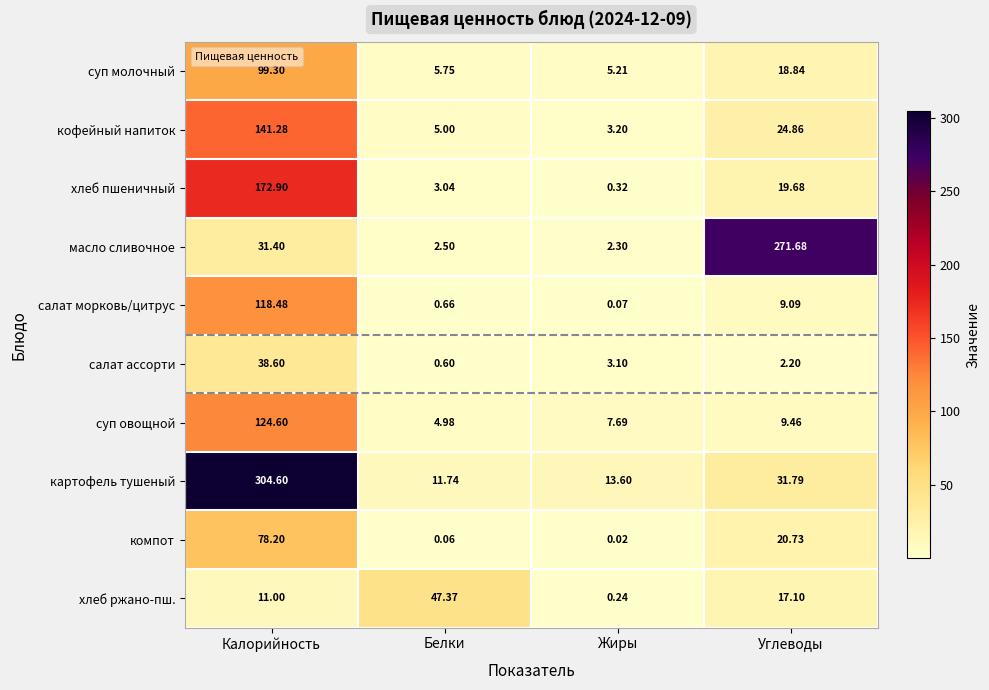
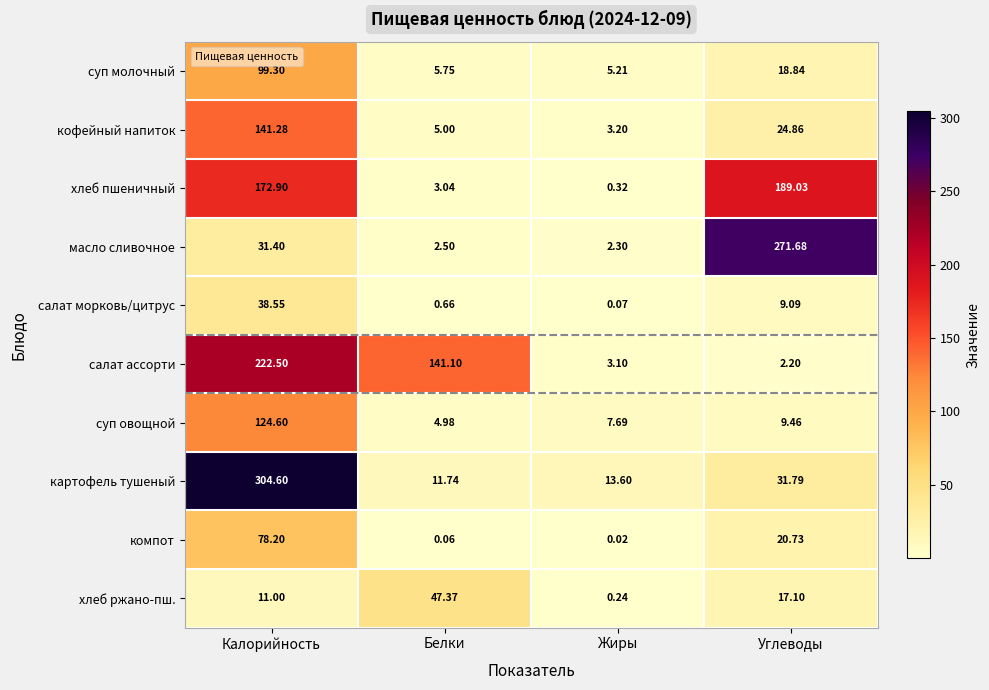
  {
    "суп молочный": {
      "Белки": 5.75,
      "Жиры": 5.21,
      "Углеводы": 18.84
    },
    "кофейный напиток": {
      "Калорийность": 141.28,
      "Белки": 5.00,
      "Жиры": 3.20,
      "Углеводы": 24.86
    },
    "хлеб пшеничный": {
      "Калорийность": 172.90,
      "Белки": 3.04,
      "Жиры": 0.32,
-     "Углеводы": 19.68
+     "Углеводы": 189.03
    },
    "масло сливочное": {
      "Калорийность": 31.40,
      "Белки": 2.50,
      "Жиры": 2.30,
      "Углеводы": 271.68
    },
    "салат морковь/цитрус": {
-     "Калорийность": 118.48,
+     "Калорийность": 38.55,
      "Белки": 0.66,
      "Жиры": 0.07,
      "Углеводы": 9.09
    },
    "салат ассорти": {
-     "Калорийность": 38.60,
-     "Белки": 0.60,
+     "Калорийность": 222.50,
+     "Белки": 141.10,
      "Жиры": 3.10,
      "Углеводы": 2.20
    },
    "суп овощной": {
      "Калорийность": 124.60,
      "Белки": 4.98,
      "Жиры": 7.69,
      "Углеводы": 9.46
    },
    "картофель тушеный": {
      "Калорийность": 304.60,
      "Белки": 11.74,
      "Жиры": 13.60,
      "Углеводы": 31.79
    },
    "компот": {
      "Калорийность": 78.20,
      "Белки": 0.06,
      "Жиры": 0.02,
      "Углеводы": 20.73
    },
    "хлеб ржано-пш.": {
      "Калорийность": 11.00,
      "Белки": 47.37,
      "Жиры": 0.24,
      "Углеводы": 17.10
    }
  }
